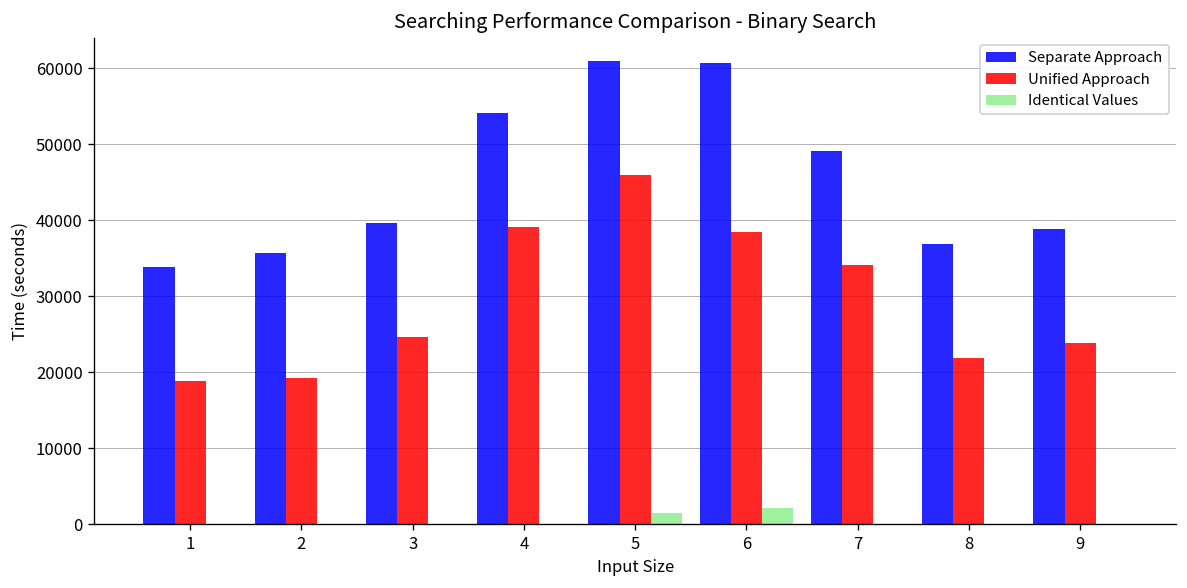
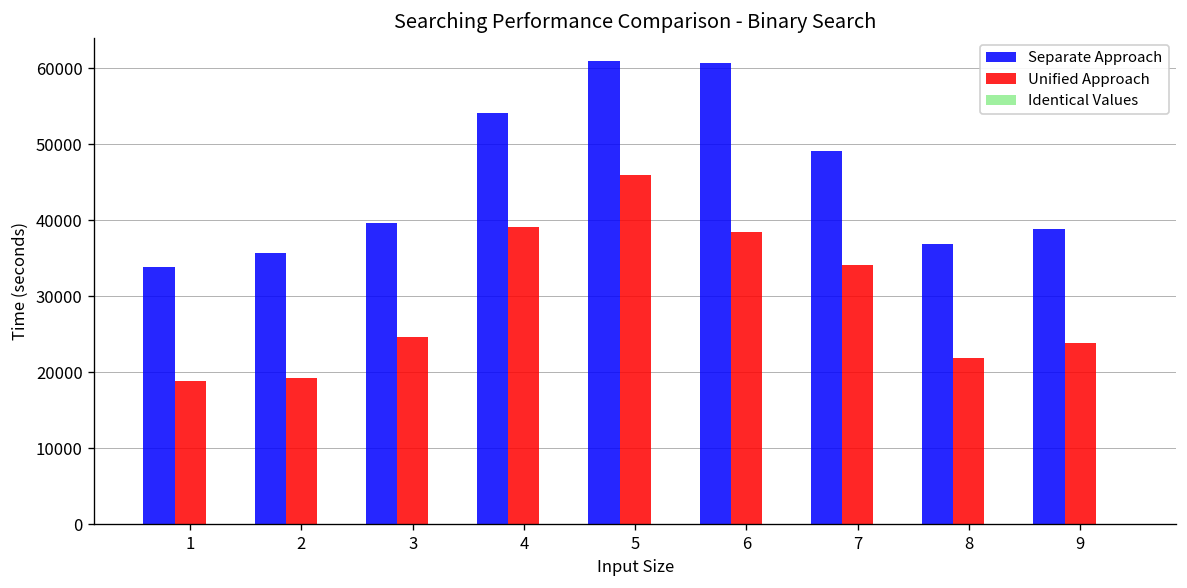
  {
    "Separate Approach": {
      "1": 34000,
      "2": 36000,
      "3": 40000,
      "4": 54000,
      "5": 61000,
      "6": 61000,
      "7": 49000,
      "8": 37000,
      "9": 39000
    },
    "Unified Approach": {
      "1": 19000,
      "2": 19000,
      "3": 25000,
      "4": 39000,
      "5": 46000,
      "6": 38000,
      "7": 34000,
      "8": 22000,
      "9": 24000
    },
    "Identical Values": {
-     "5": 1000,
-     "6": 2000
+     "5": 0,
+     "6": 0
    }
  }
